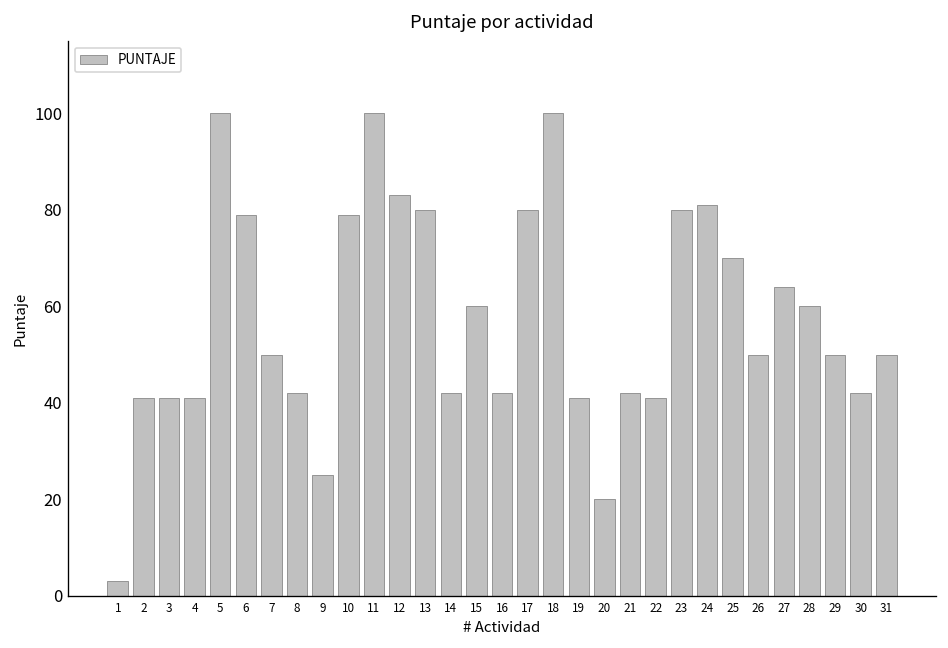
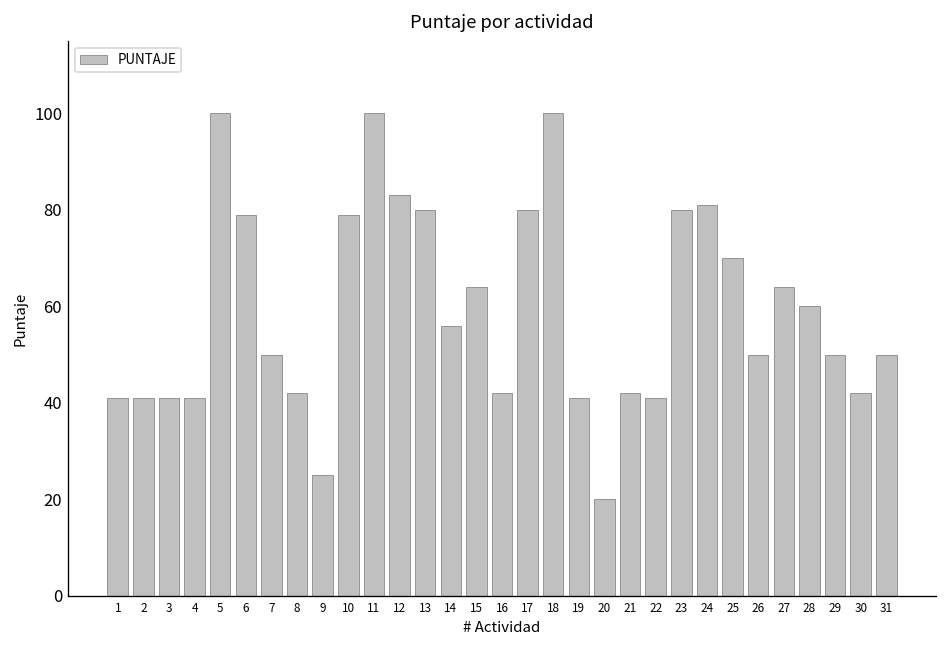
  {
-   "1": 3,
+   "1": 41,
    "2": 41,
    "3": 41,
    "4": 41,
    "5": 100,
    "6": 79,
    "7": 50,
    "8": 42,
    "9": 25,
    "10": 79,
    "11": 100,
    "12": 83,
    "13": 80,
-   "14": 42,
-   "15": 60,
+   "14": 56,
+   "15": 64,
    "16": 42,
    "17": 80,
    "18": 100,
    "19": 41,
    "20": 20,
    "21": 42,
    "22": 41,
    "23": 80,
    "24": 81,
    "25": 70,
    "26": 50,
    "27": 64,
    "28": 60,
    "29": 50,
    "30": 42,
    "31": 50
  }
